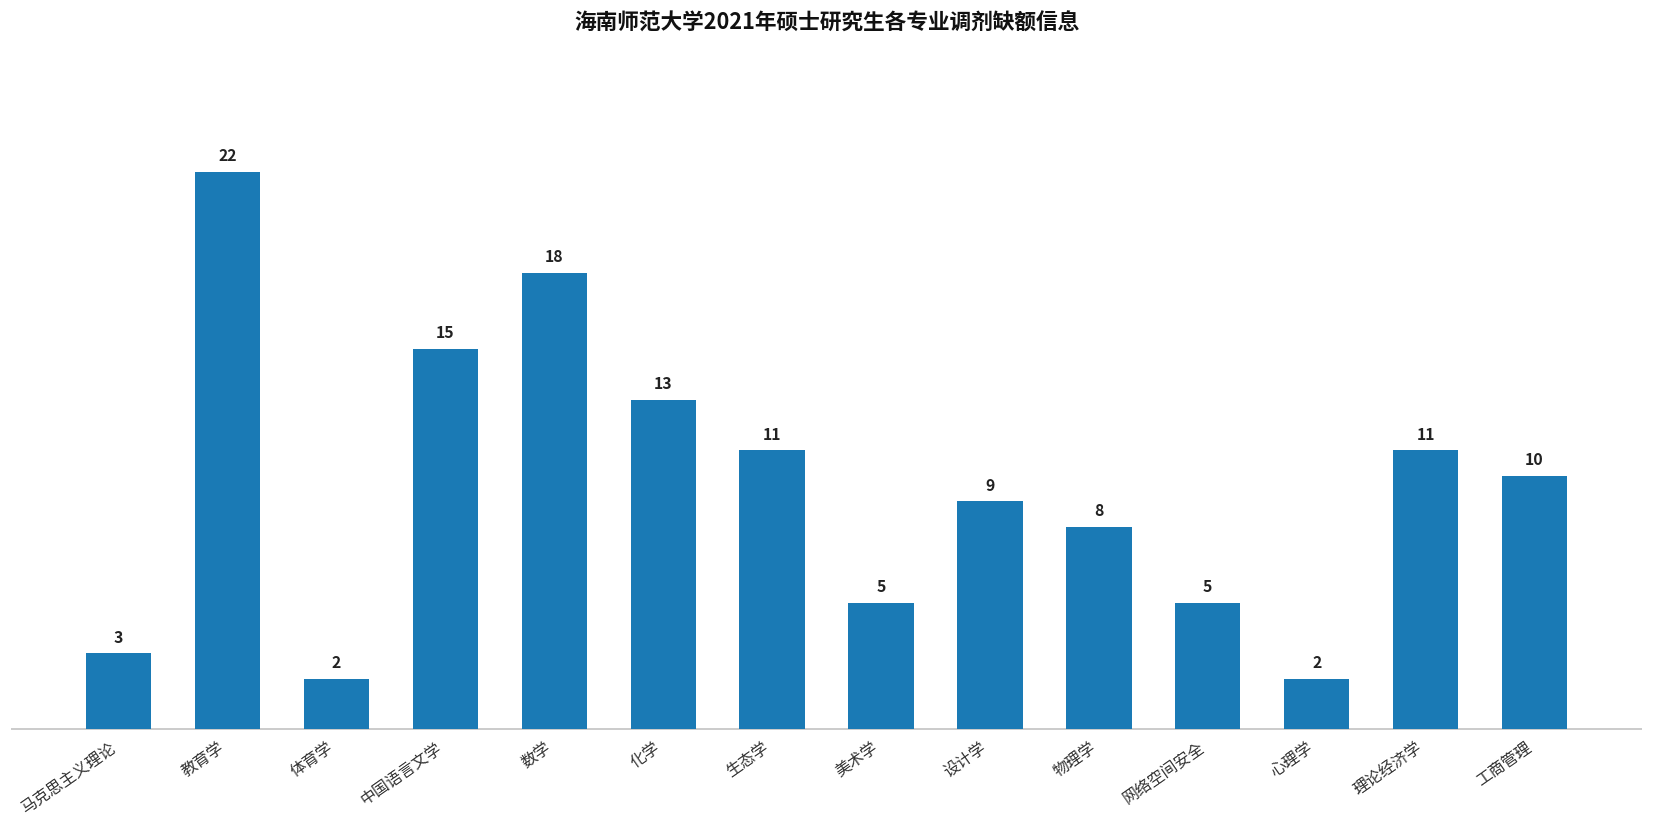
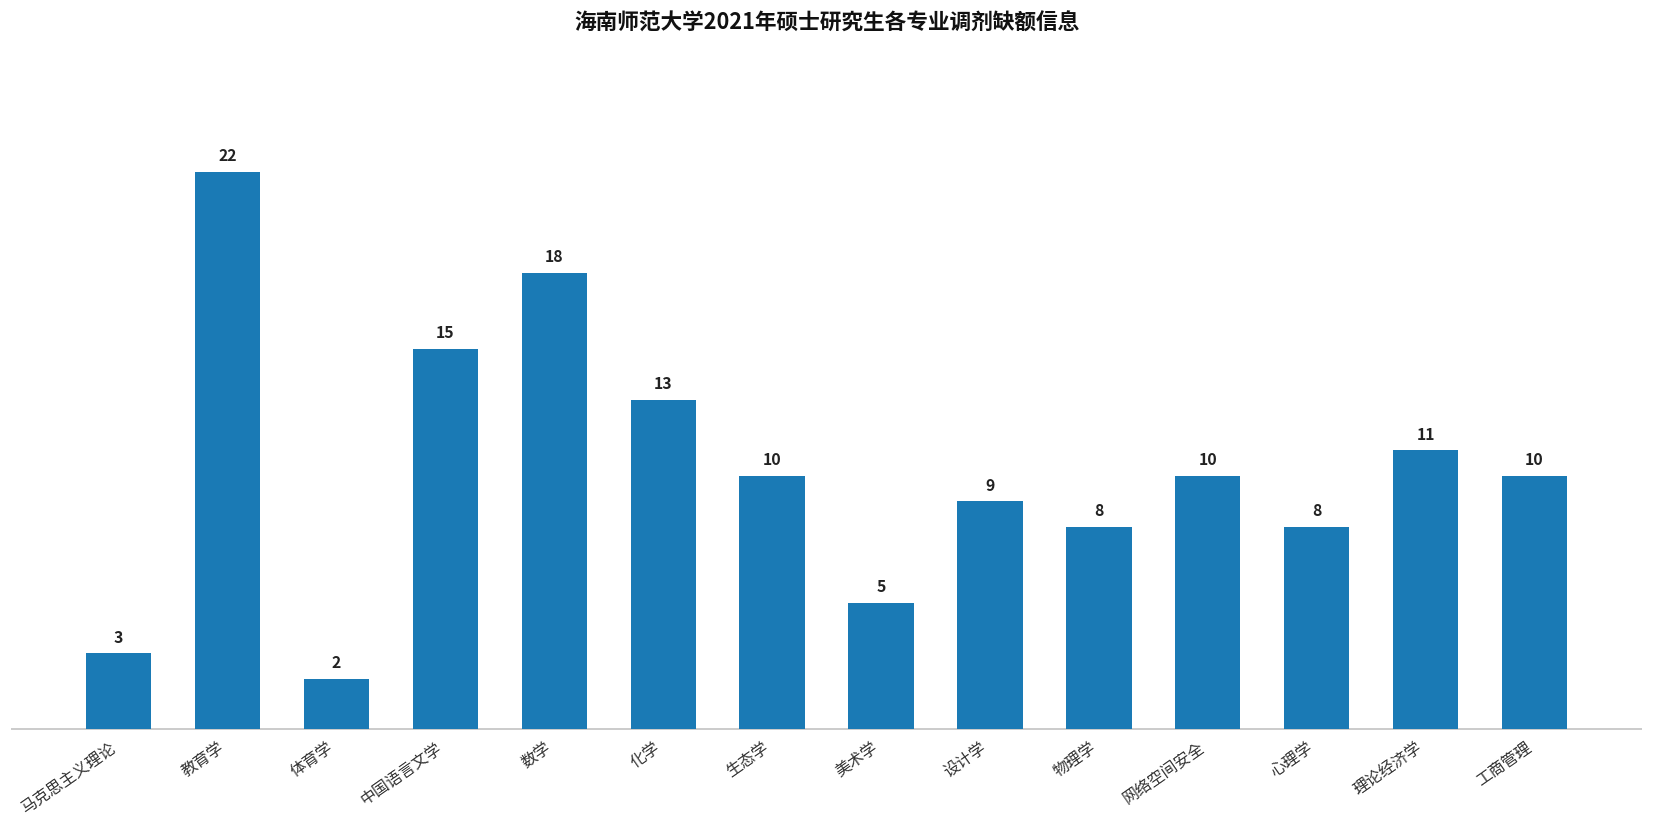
  {
    "马克思主义理论": 3,
    "教育学": 22,
    "体育学": 2,
    "中国语言文学": 15,
    "数学": 18,
    "化学": 13,
-   "生态学": 11,
+   "生态学": 10,
    "美术学": 5,
    "设计学": 9,
    "物理学": 8,
-   "网络空间安全": 5,
-   "心理学": 2,
+   "网络空间安全": 10,
+   "心理学": 8,
    "理论经济学": 11,
    "工商管理": 10
  }
